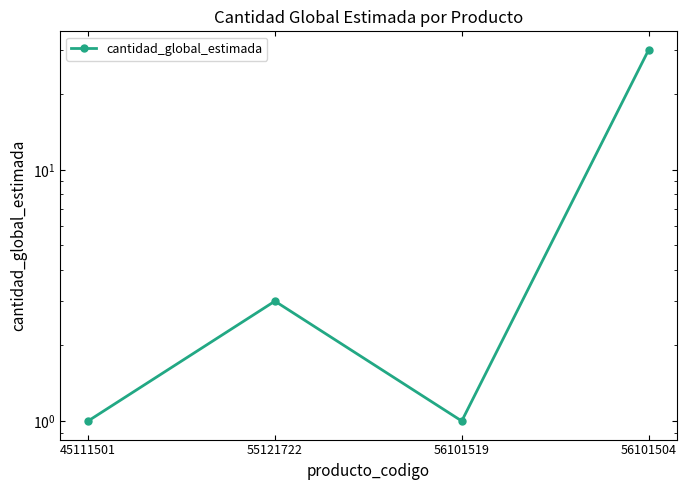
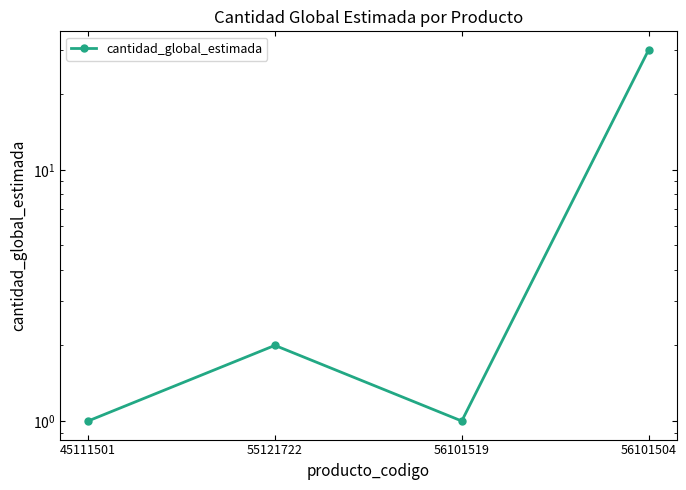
  {
    "45111501": 1,
-   "55121722": 3,
+   "55121722": 2,
    "56101519": 1,
    "56101504": 30
  }
